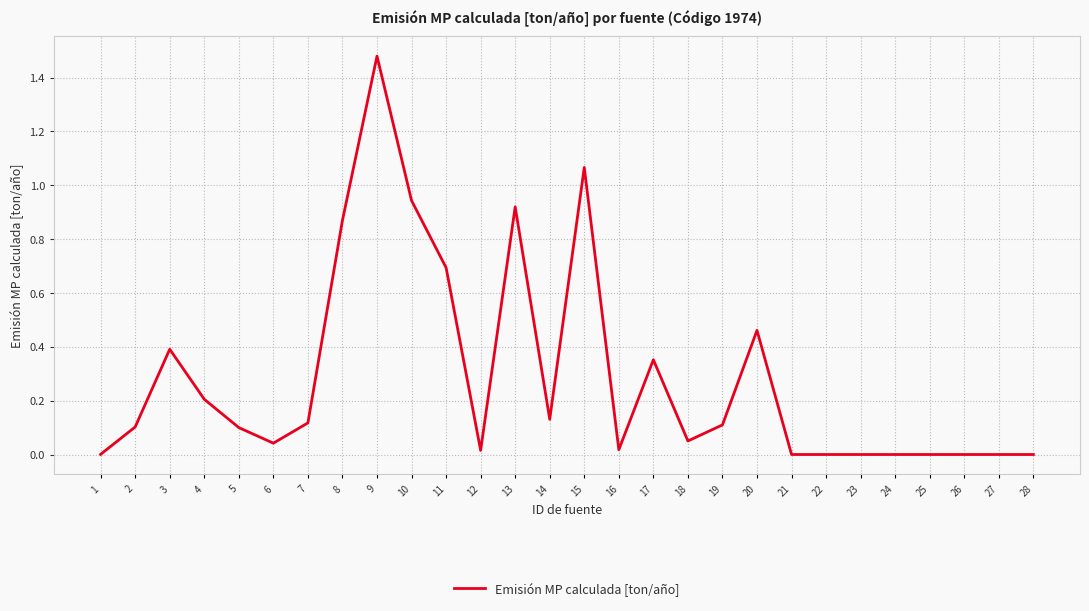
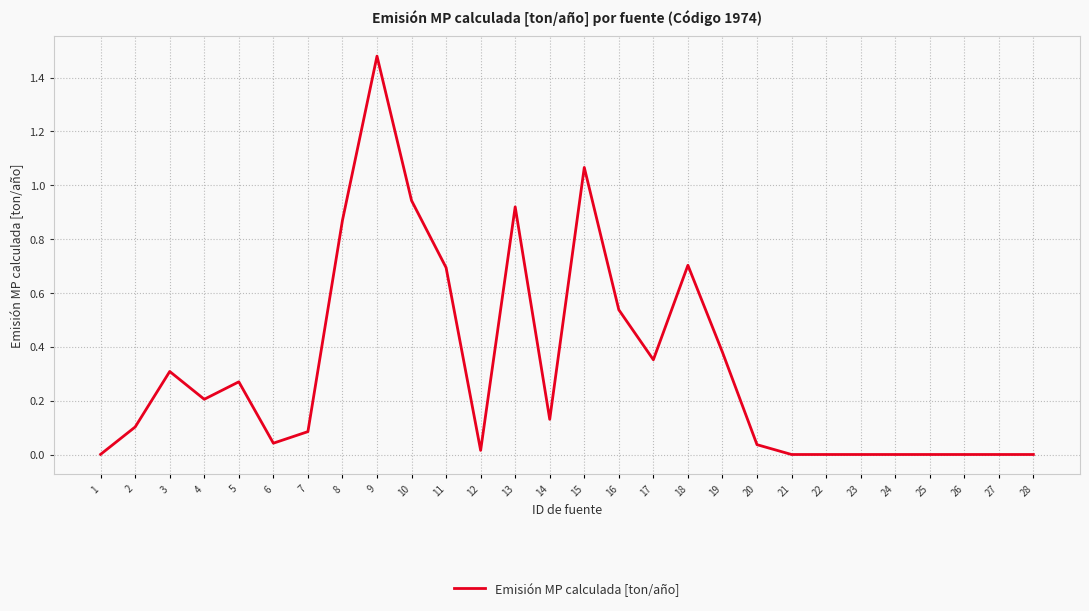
  {
    "1": 0.00,
    "2": 0.10,
-   "3": 0.39,
+   "3": 0.31,
    "4": 0.21,
-   "5": 0.10,
+   "5": 0.27,
    "6": 0.04,
-   "7": 0.12,
+   "7": 0.08,
    "8": 0.87,
    "9": 1.48,
    "10": 0.94,
    "11": 0.69,
    "12": 0.02,
    "13": 0.92,
    "14": 0.13,
    "15": 1.07,
-   "16": 0.02,
+   "16": 0.54,
    "17": 0.35,
-   "18": 0.05,
-   "19": 0.11,
-   "20": 0.46,
+   "18": 0.70,
+   "19": 0.38,
+   "20": 0.04,
    "21": 0.00,
    "22": 0.00,
    "23": 0.00,
    "24": 0.00,
    "25": 0.00,
    "26": 0.00,
    "27": 0.00,
    "28": 0.00
  }
